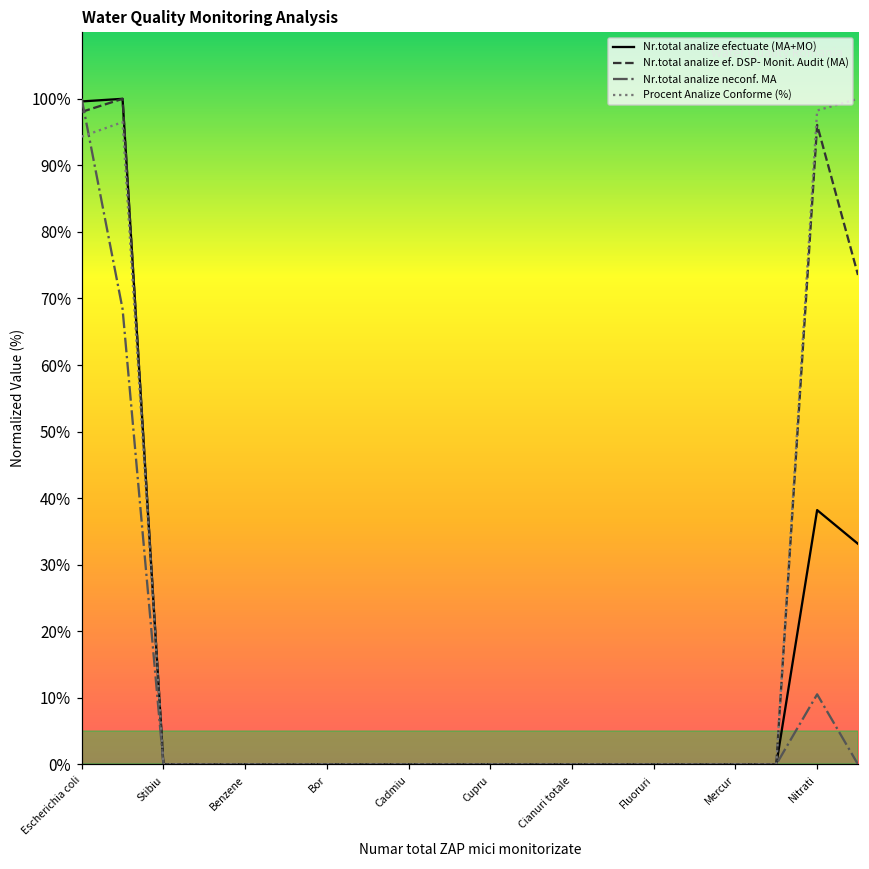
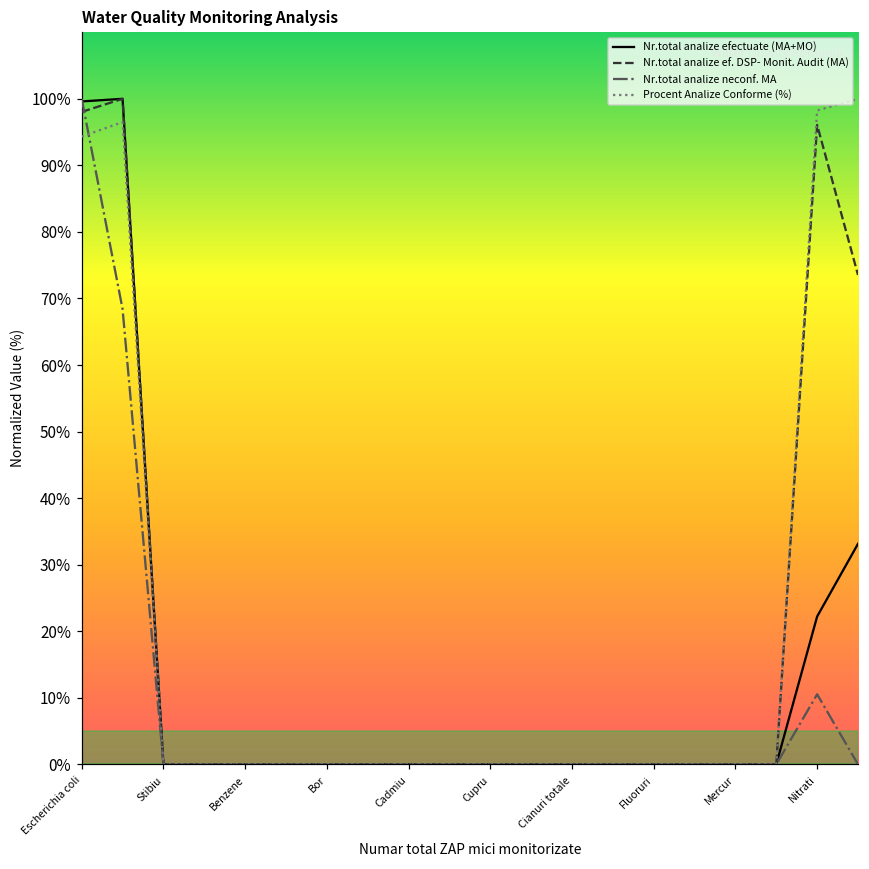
  {
    "Nr.total analize efectuate (MA+MO)": {
-     "Nitrati": "38%"
+     "Nitrati": "22%"
    }
  }
